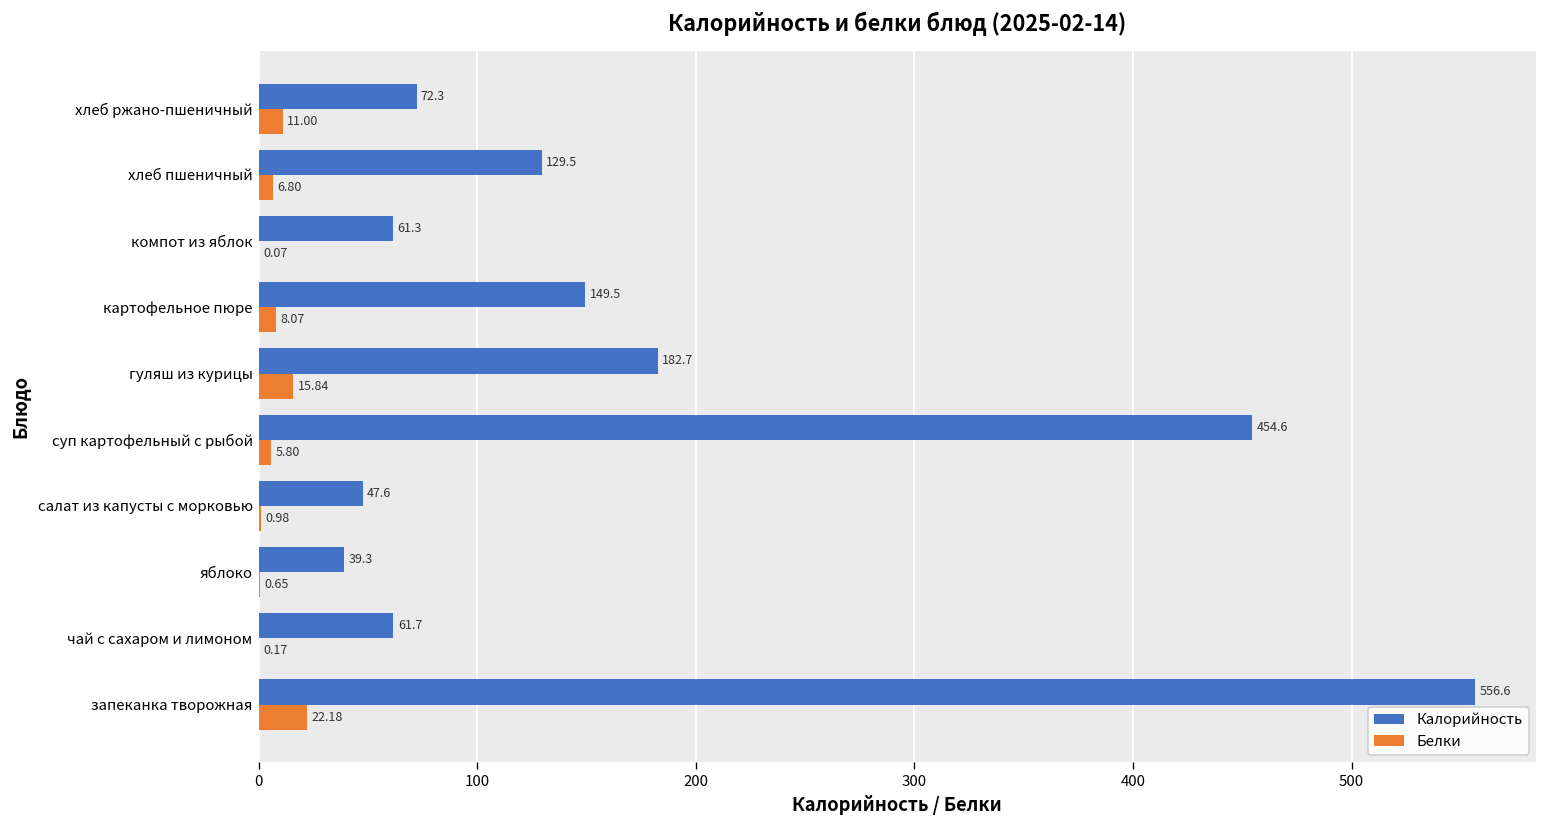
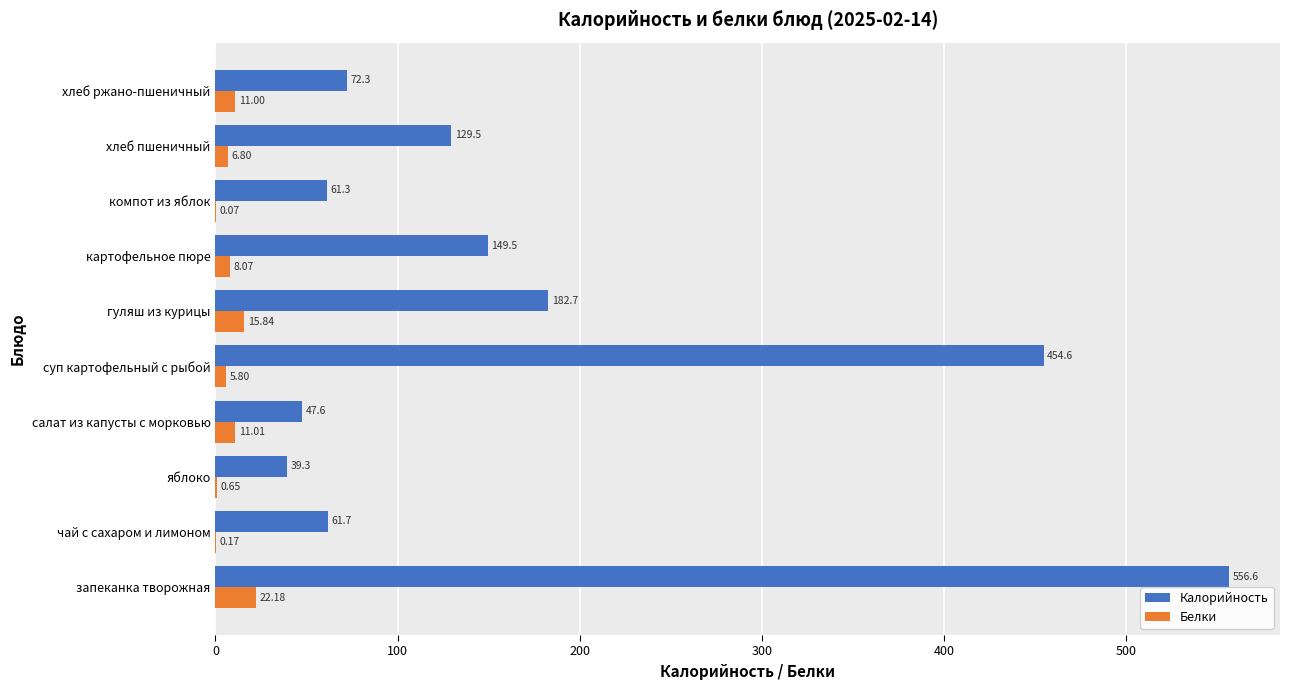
  {
    "Калорийность": {
      "хлеб ржано-пшеничный": 72.3,
      "хлеб пшеничный": 129.5,
      "компот из яблок": 61.3,
      "картофельное пюре": 149.5,
      "гуляш из курицы": 182.7,
      "суп картофельный с рыбой": 454.6,
      "салат из капусты с морковью": 47.6,
      "яблоко": 39.3,
      "чай с сахаром и лимоном": 61.7,
      "запеканка творожная": 556.6
    },
    "Белки": {
      "хлеб ржано-пшеничный": 11.00,
      "хлеб пшеничный": 6.80,
      "компот из яблок": 0.07,
      "картофельное пюре": 8.07,
      "гуляш из курицы": 15.84,
      "суп картофельный с рыбой": 5.80,
-     "салат из капусты с морковью": 0.98,
+     "салат из капусты с морковью": 11.01,
      "яблоко": 0.65,
      "чай с сахаром и лимоном": 0.17,
      "запеканка творожная": 22.18
    }
  }
